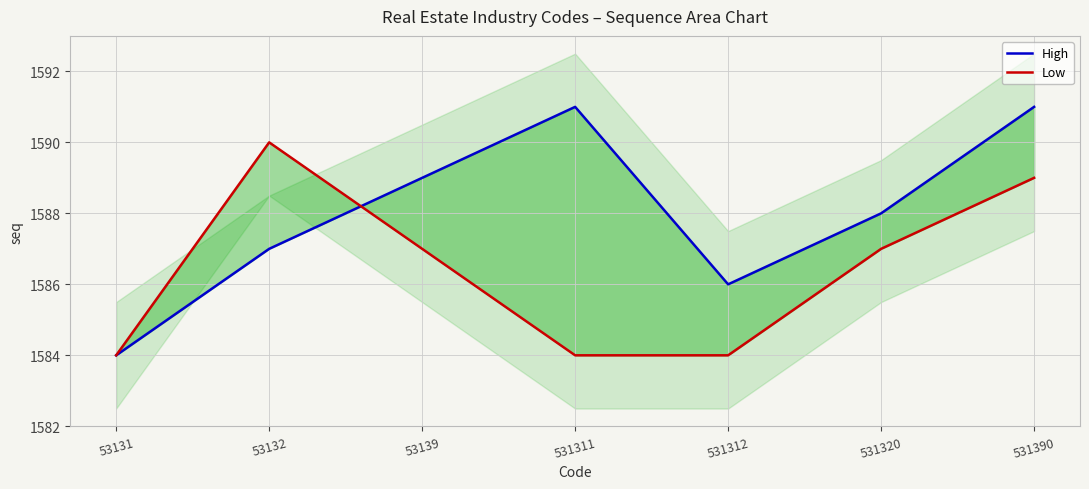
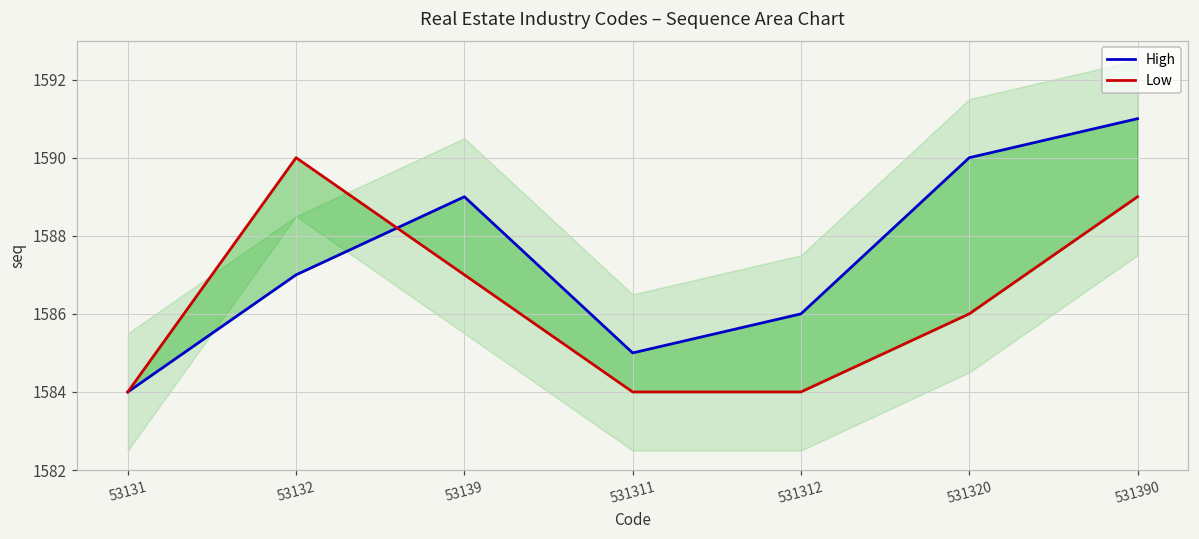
  {
    "High": {
      "53132": 1587,
-     "531311": 1591,
-     "531320": 1588
+     "531311": 1585,
+     "531320": 1590
    },
    "Low": {
      "53139": 1587,
      "531311": 1584,
      "531312": 1584,
-     "531320": 1587,
+     "531320": 1586,
      "531390": 1589
    }
  }
